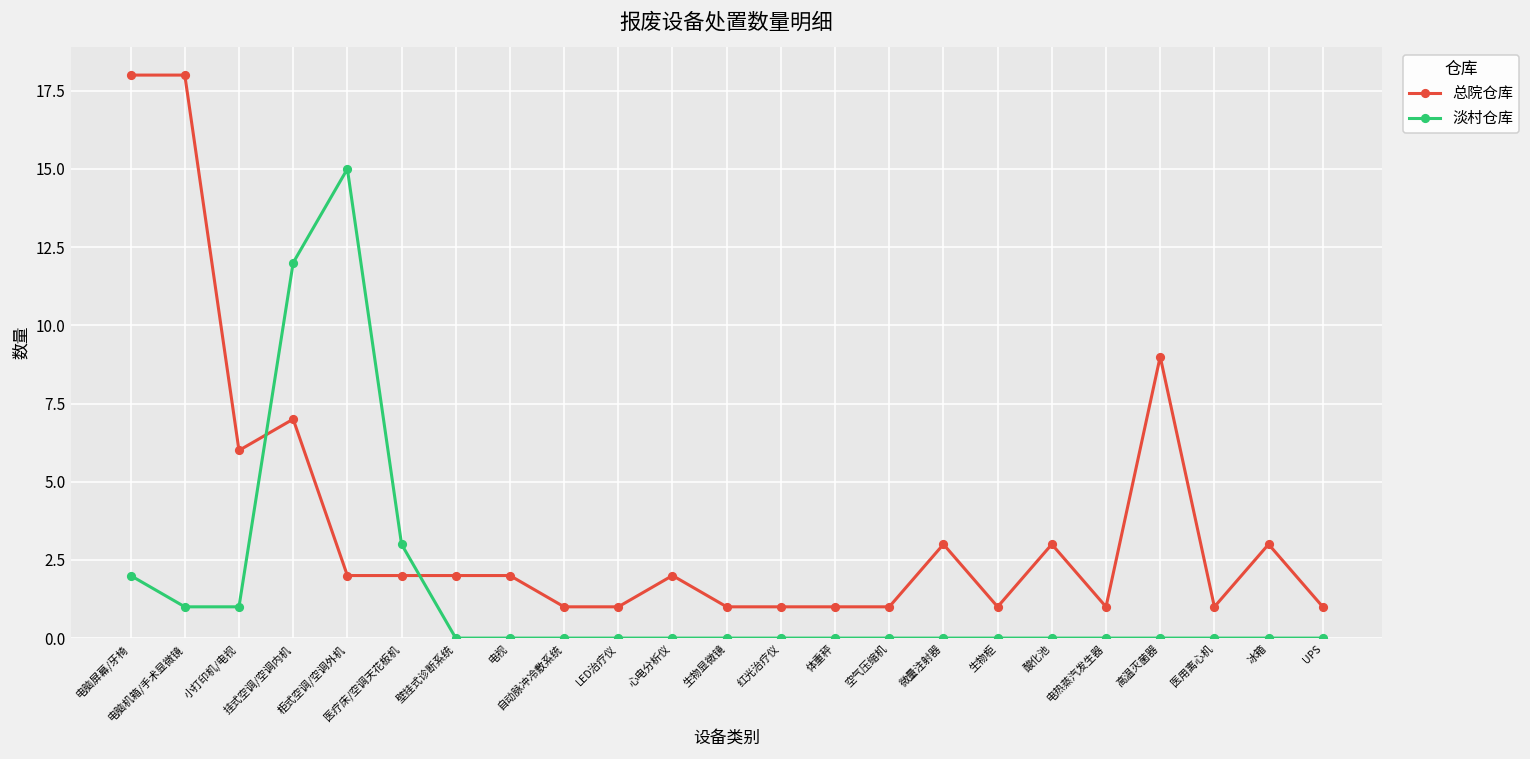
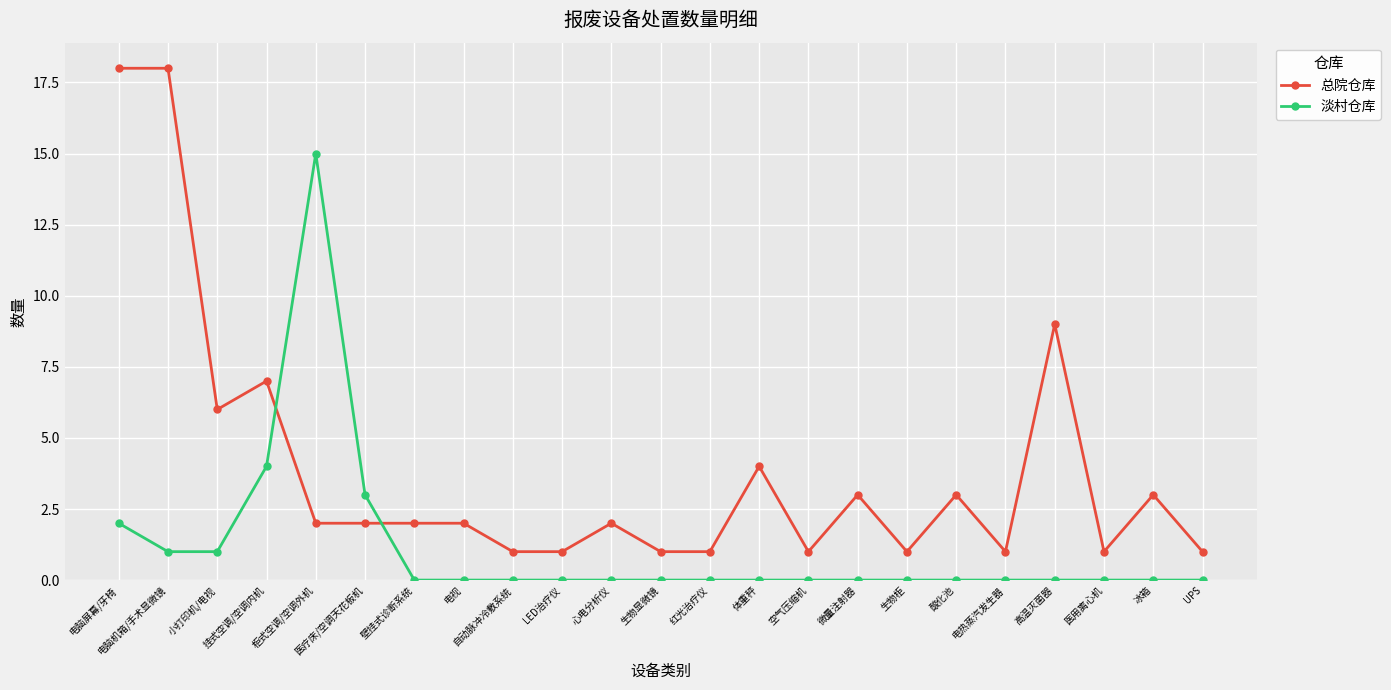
  {
    "总院仓库": {
      "电脑屏幕/牙椅": 18,
      "电脑机箱/手术显微镜": 18,
      "小打印机/电视": 6,
      "挂式空调/空调内机": 7,
      "柜式空调/空调外机": 2,
      "医疗床/空调天花板机": 2,
      "壁挂式诊断系统": 2,
      "电视": 2,
      "自动脉冲冷敷系统": 1,
      "LED治疗仪": 1,
      "心电分析仪": 2,
      "生物显微镜": 1,
      "红光治疗仪": 1,
-     "体重秤": 1,
+     "体重秤": 4,
      "空气压缩机": 1,
      "微量注射器": 3,
      "生物柜": 1,
      "酸化池": 3,
      "电热蒸汽发生器": 1,
      "高温灭菌器": 9,
      "医用离心机": 1,
      "冰箱": 3,
      "UPS": 1
    },
    "淡村仓库": {
      "电脑屏幕/牙椅": 2,
      "电脑机箱/手术显微镜": 1,
      "小打印机/电视": 1,
-     "挂式空调/空调内机": 12,
+     "挂式空调/空调内机": 4,
      "柜式空调/空调外机": 15,
      "医疗床/空调天花板机": 3,
      "壁挂式诊断系统": 0,
      "电视": 0,
      "自动脉冲冷敷系统": 0,
      "LED治疗仪": 0,
      "心电分析仪": 0,
      "生物显微镜": 0,
      "红光治疗仪": 0,
      "体重秤": 0,
      "空气压缩机": 0,
      "微量注射器": 0,
      "生物柜": 0,
      "酸化池": 0,
      "电热蒸汽发生器": 0,
      "高温灭菌器": 0,
      "医用离心机": 0,
      "冰箱": 0,
      "UPS": 0
    }
  }
